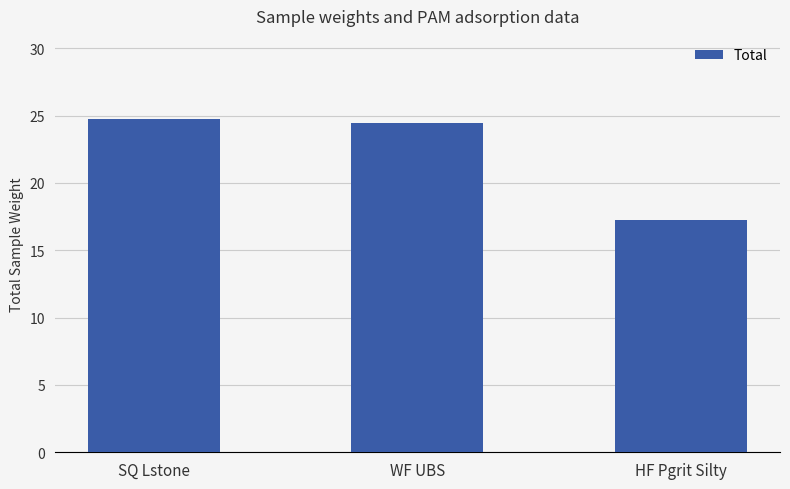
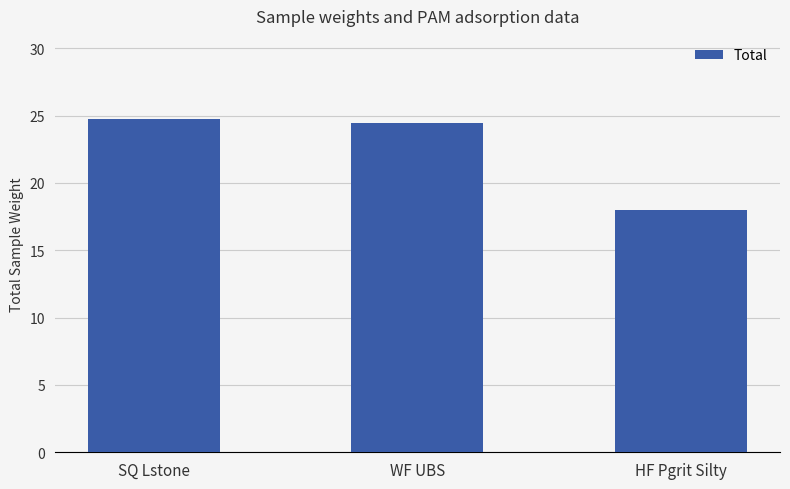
  {
    "SQ Lstone": 24.7,
    "WF UBS": 24.4,
-   "HF Pgrit Silty": 17.2
+   "HF Pgrit Silty": 18.0
  }
